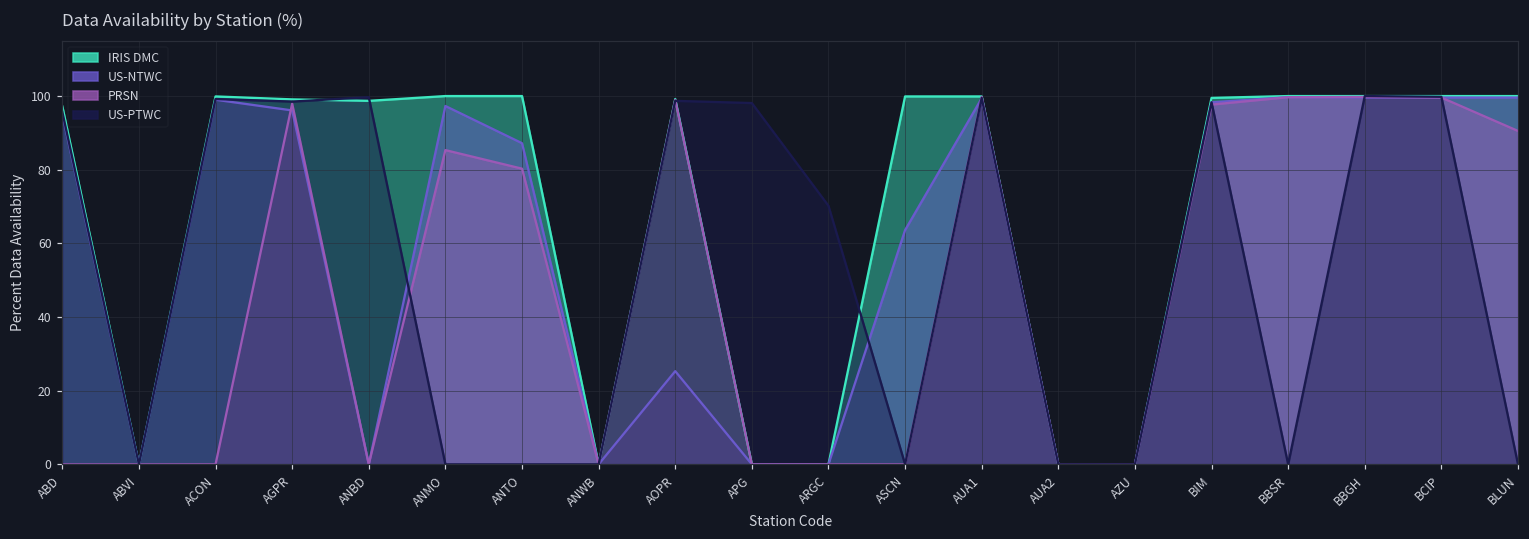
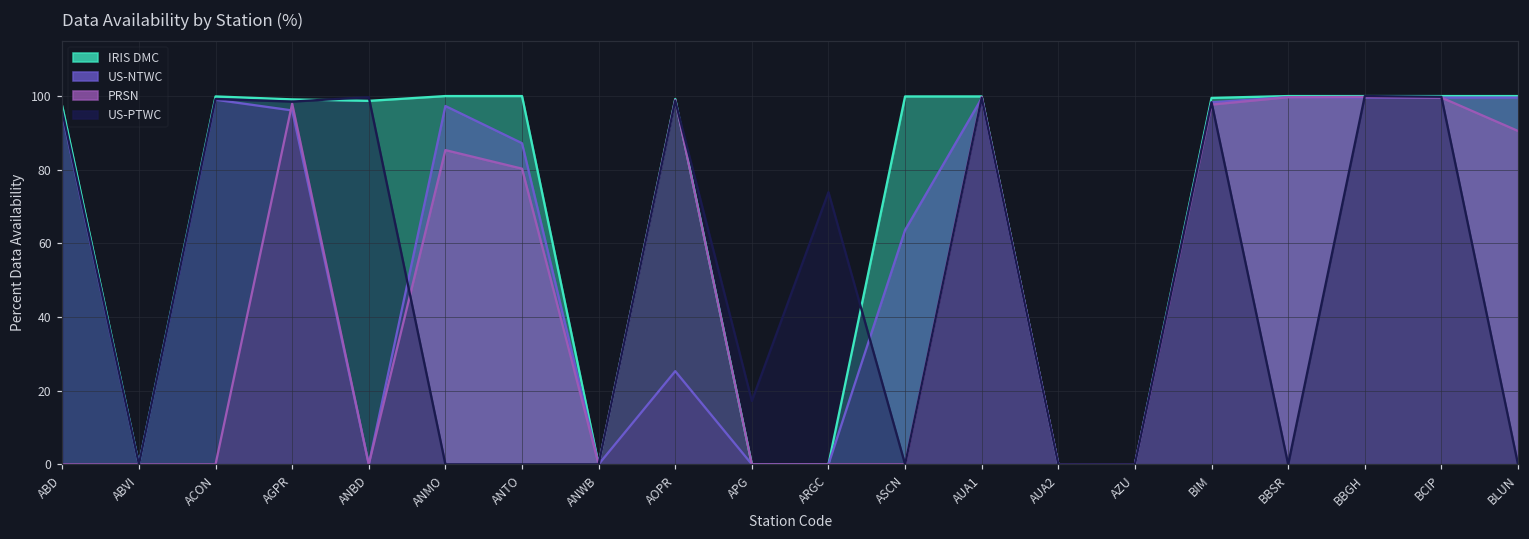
  {
    "IRIS DMC": {
      "ABD": 97,
      "ANBD": 99,
      "ANMO": 100,
      "ANTO": 100,
      "ASCN": 100,
      "BIM": 100
    },
    "US-PTWC": {
      "ANBD": 100,
      "ANMO": 0,
      "ANTO": 0,
-     "APG": 98,
-     "ARGC": 70,
+     "APG": 17,
+     "ARGC": 74,
      "BBSR": 0,
      "BLUN": 0
    }
  }
